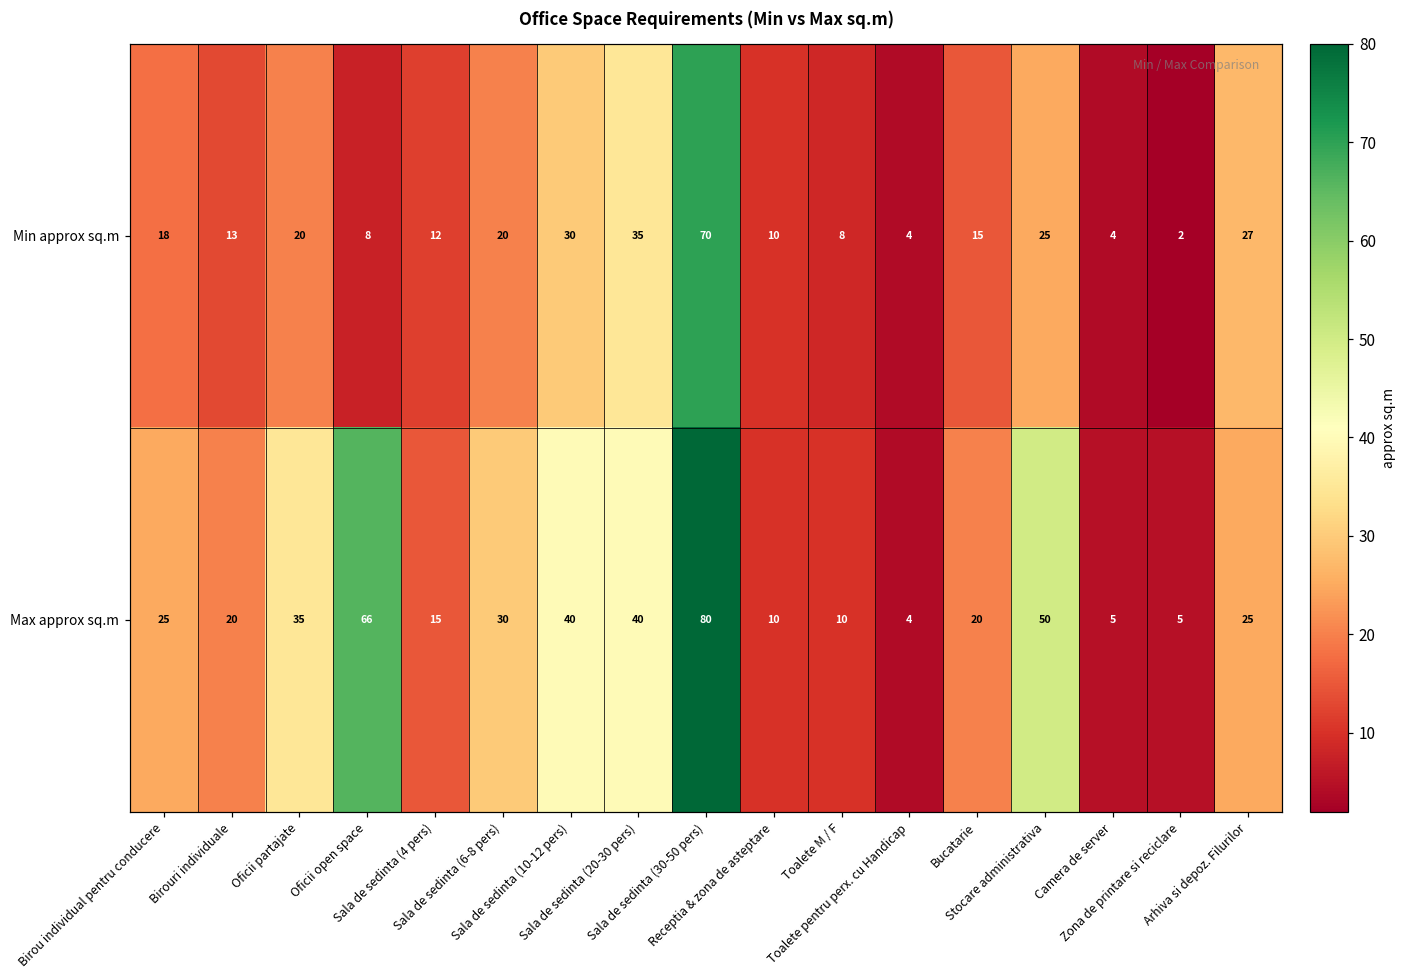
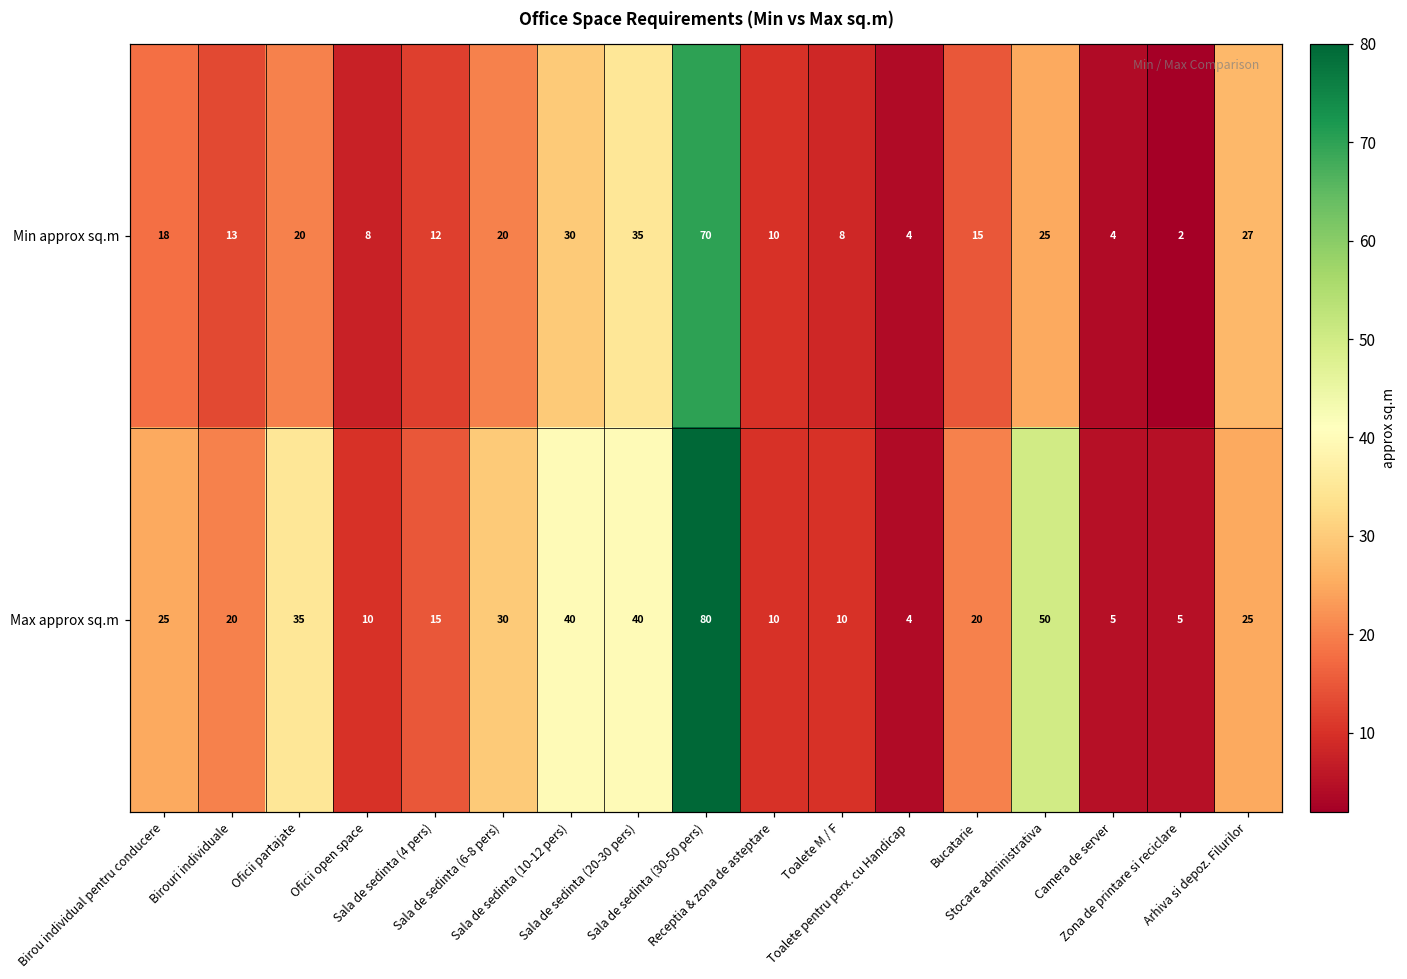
  {
    "Min approx sq.m": {
      "Birou individual pentru conducere": 18,
      "Birouri individuale": 13,
      "Oficii partajate": 20,
      "Oficii open space": 8,
      "Sala de sedinta (4 pers)": 12,
      "Sala de sedinta (6-8 pers)": 20,
      "Sala de sedinta (10-12 pers)": 30,
      "Sala de sedinta (20-30 pers)": 35,
      "Sala de sedinta (30-50 pers)": 70,
      "Receptia & zona de asteptare": 10,
      "Toalete M / F": 8,
      "Toalete pentru perx. cu Handicap": 4,
      "Bucatarie": 15,
      "Stocare administrativa": 25,
      "Camera de server": 4,
      "Arhiva si depoz. Filurilor": 27
    },
    "Max approx sq.m": {
      "Birou individual pentru conducere": 25,
      "Birouri individuale": 20,
      "Oficii partajate": 35,
-     "Oficii open space": 66,
+     "Oficii open space": 10,
      "Sala de sedinta (4 pers)": 15,
      "Sala de sedinta (6-8 pers)": 30,
      "Sala de sedinta (10-12 pers)": 40,
      "Sala de sedinta (20-30 pers)": 40,
      "Sala de sedinta (30-50 pers)": 80,
      "Receptia & zona de asteptare": 10,
      "Toalete M / F": 10,
      "Toalete pentru perx. cu Handicap": 4,
      "Bucatarie": 20,
      "Stocare administrativa": 50,
      "Camera de server": 5,
      "Zona de printare si reciclare": 5,
      "Arhiva si depoz. Filurilor": 25
    }
  }
